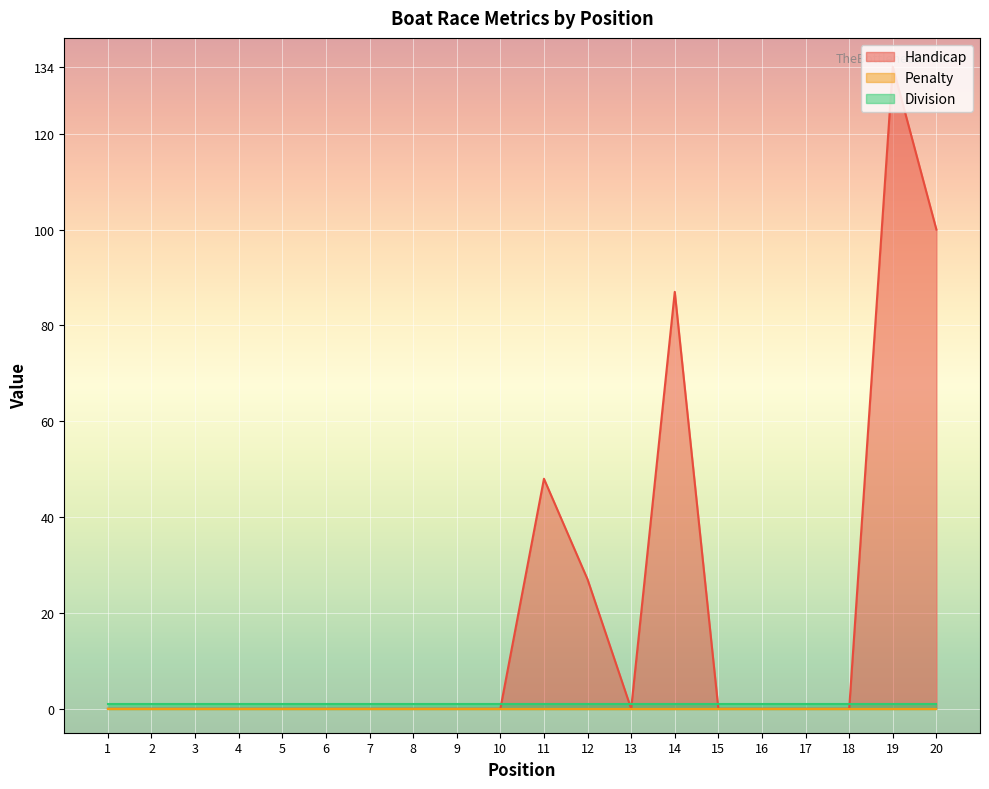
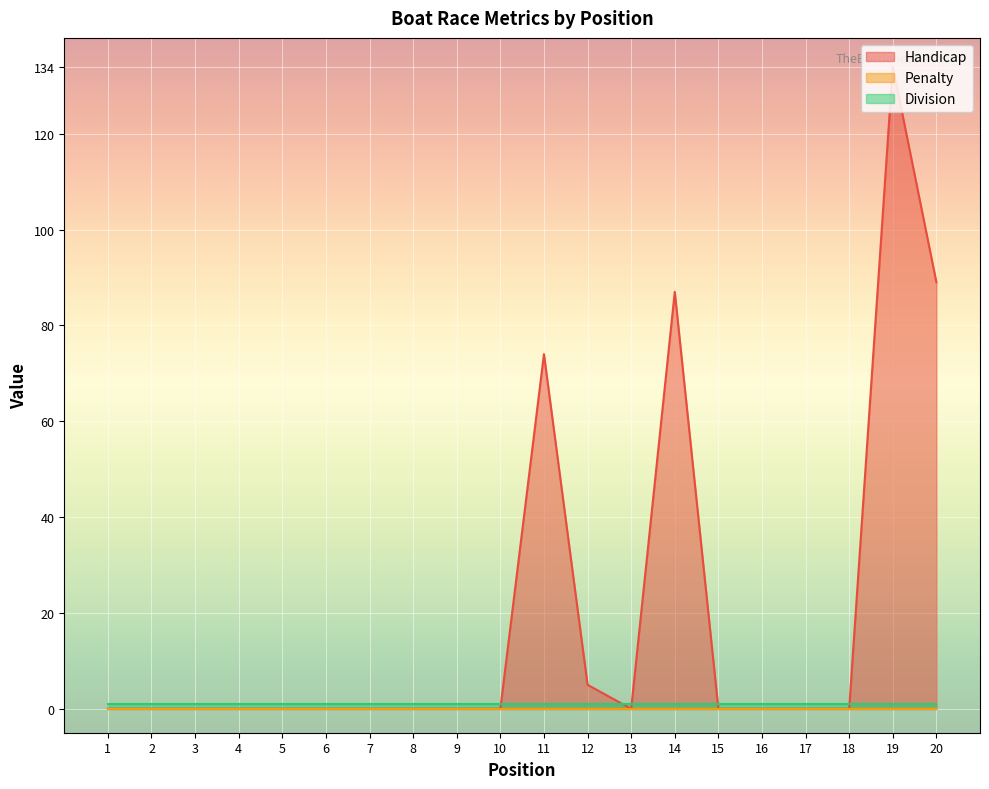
  {
    "Handicap": {
-     "11": 48,
-     "12": 27,
+     "11": 74,
+     "12": 5,
      "14": 87,
-     "20": 100
+     "20": 89
    },
    "Penalty": {
      "11": 0,
      "12": 0,
      "14": 0,
      "19": 0,
      "20": 0
    },
    "Division": {
      "1": 1,
      "2": 1,
      "3": 1,
      "4": 1,
      "5": 1,
      "6": 1,
      "7": 1,
      "8": 1,
      "9": 1,
      "10": 1,
      "11": 1,
      "12": 1,
      "13": 1,
      "14": 1,
      "15": 1,
      "16": 1,
      "17": 1,
      "18": 1,
      "19": 1,
      "20": 1
    }
  }
